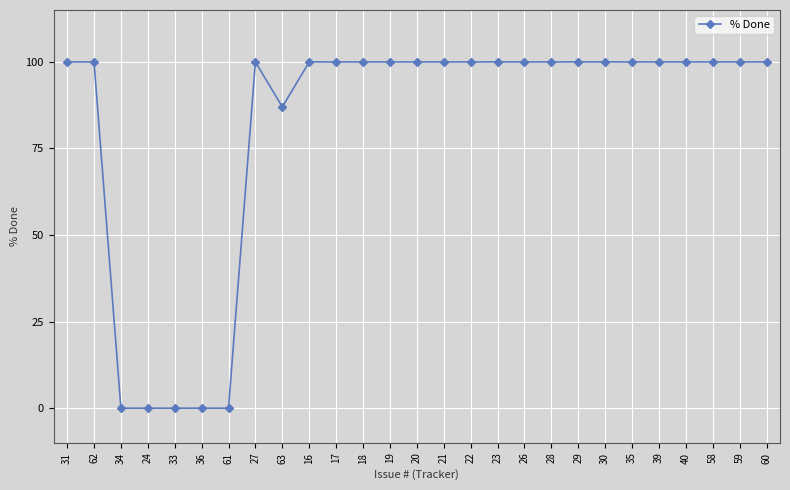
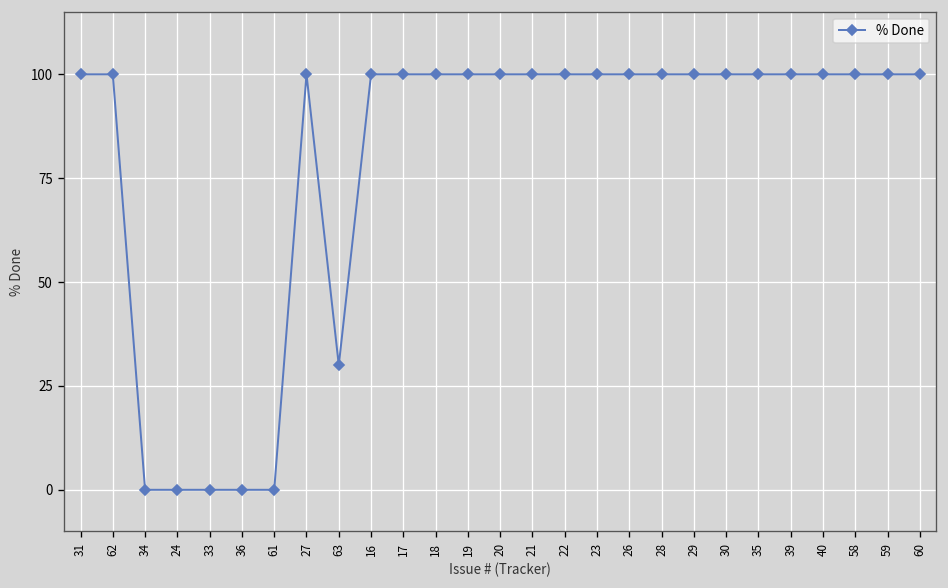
  {
    "31": 100,
    "62": 100,
    "34": 0,
    "24": 0,
    "33": 0,
    "36": 0,
    "61": 0,
    "27": 100,
-   "63": 87,
+   "63": 30,
    "16": 100,
    "17": 100,
    "18": 100,
    "19": 100,
    "20": 100,
    "21": 100,
    "22": 100,
    "23": 100,
    "26": 100,
    "28": 100,
    "29": 100,
    "30": 100,
    "35": 100,
    "39": 100,
    "40": 100,
    "58": 100,
    "59": 100,
    "60": 100
  }
